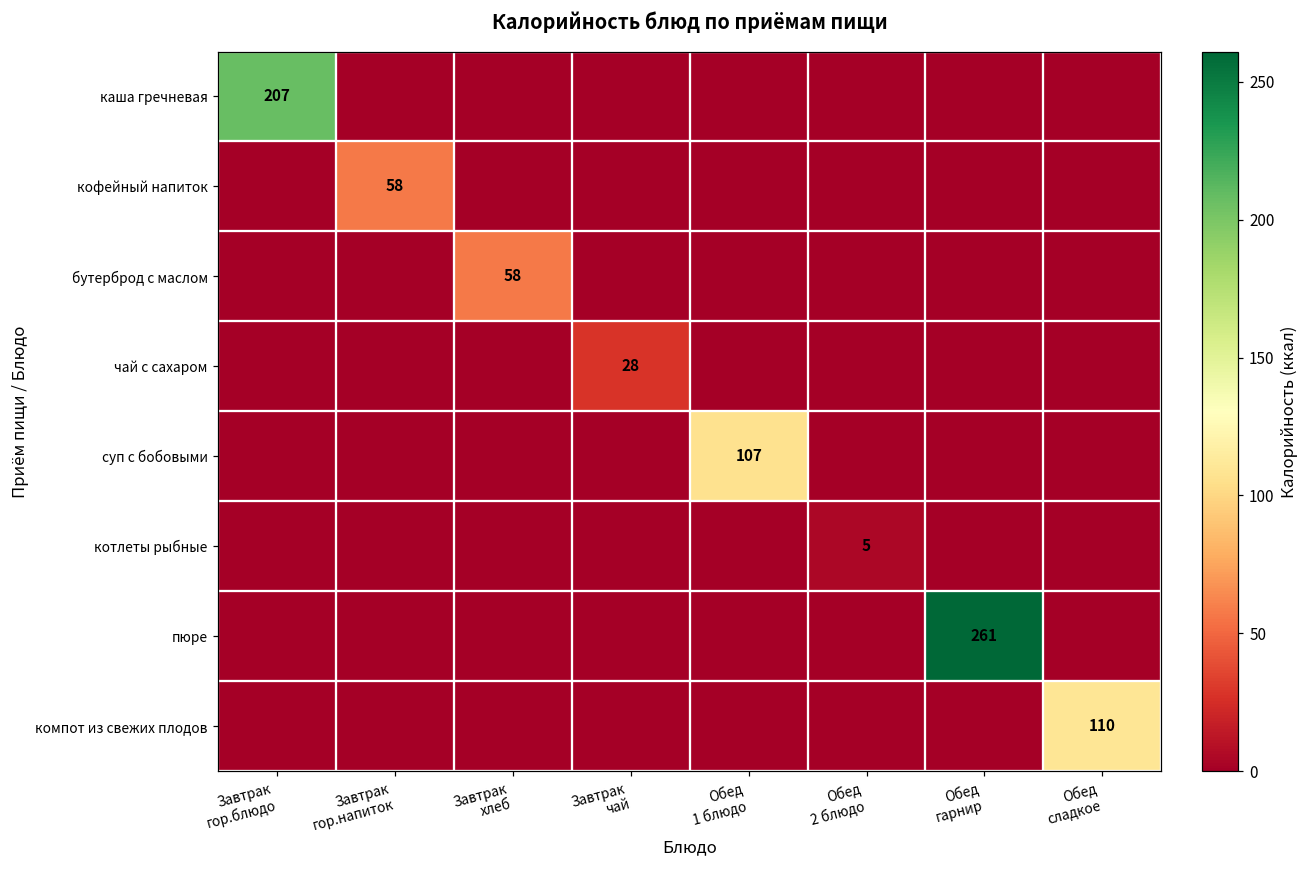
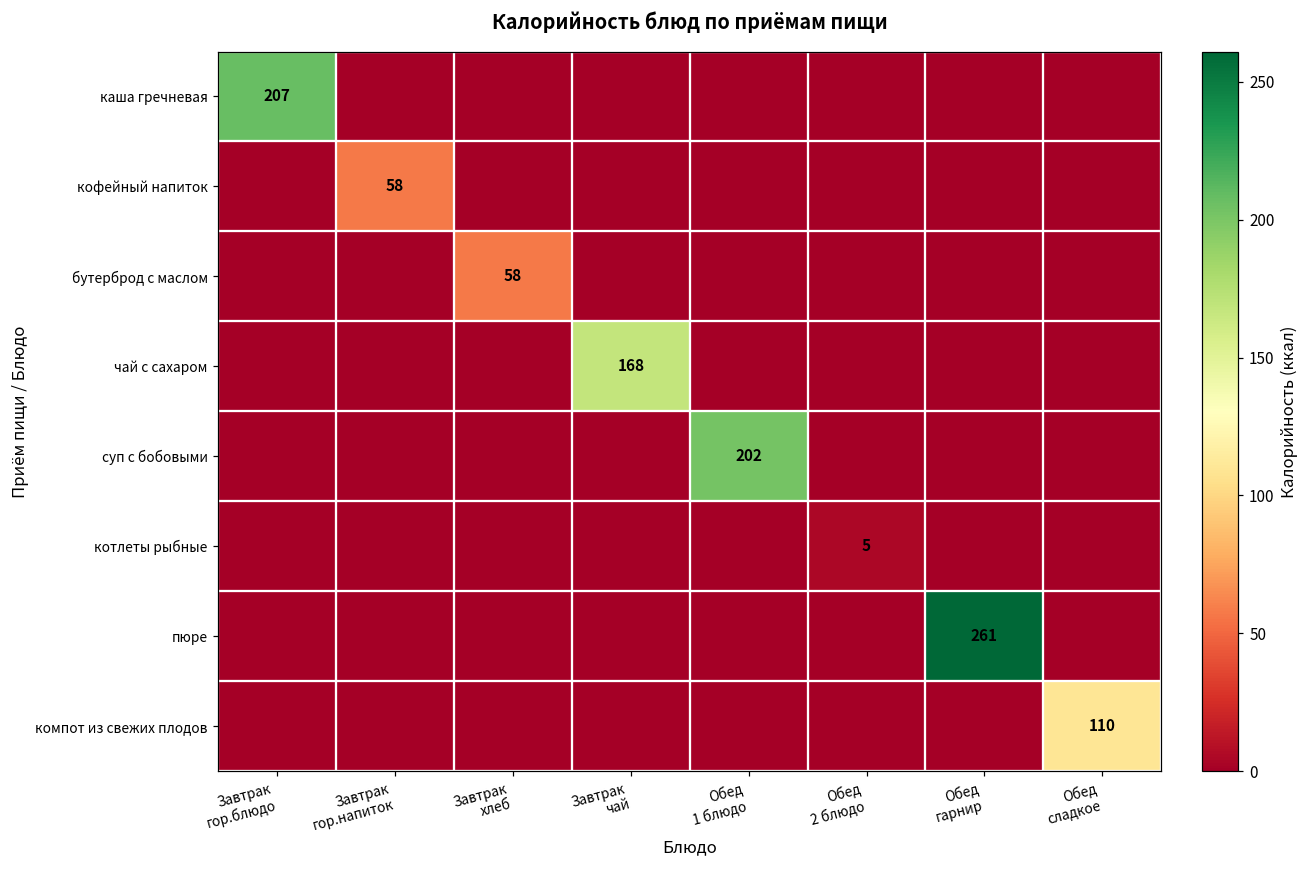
  {
    "каша гречневая": {
      "Завтрак гор.блюдо": 207
    },
    "кофейный напиток": {
      "Завтрак гор.напиток": 58
    },
    "бутерброд с маслом": {
      "Завтрак хлеб": 58
    },
    "чай с сахаром": {
-     "Завтрак чай": 28
+     "Завтрак чай": 168
    },
    "суп с бобовыми": {
-     "Обед 1 блюдо": 107
+     "Обед 1 блюдо": 202
    },
    "котлеты рыбные": {
      "Обед 2 блюдо": 5
    },
    "пюре": {
      "Обед гарнир": 261
    },
    "компот из свежих плодов": {
      "Обед сладкое": 110
    }
  }
